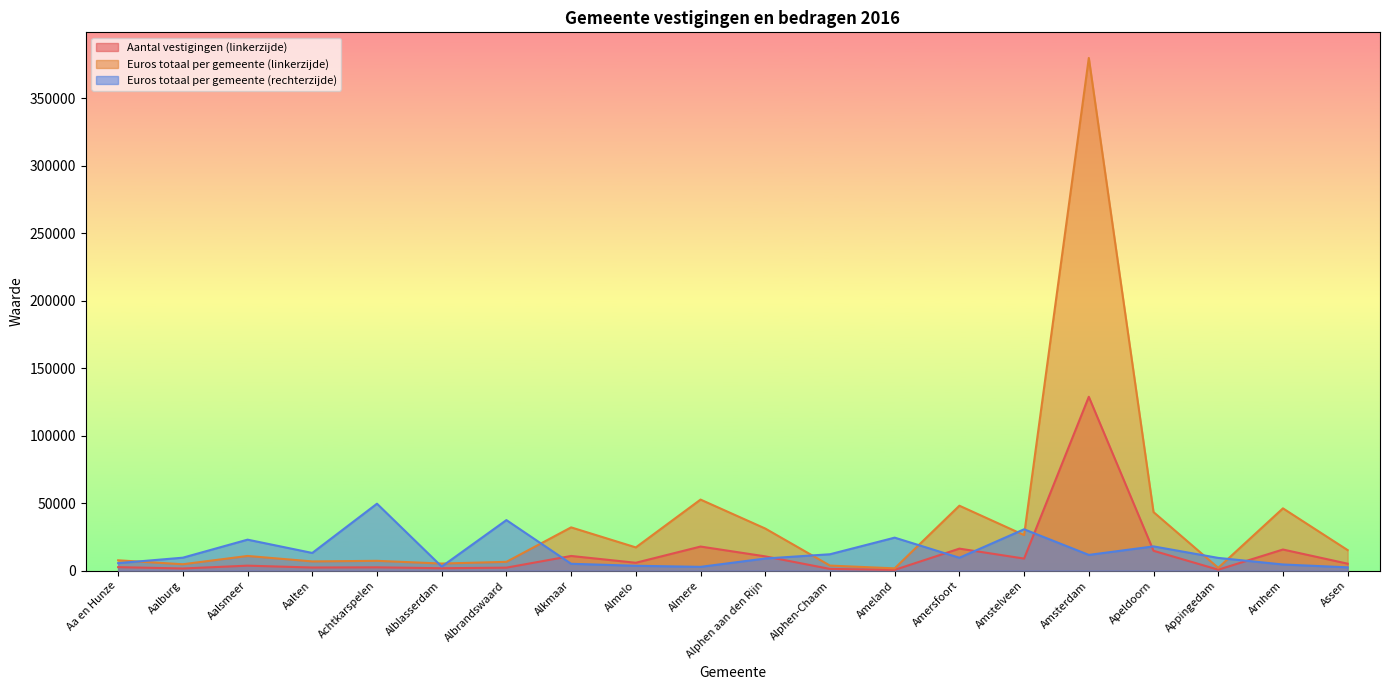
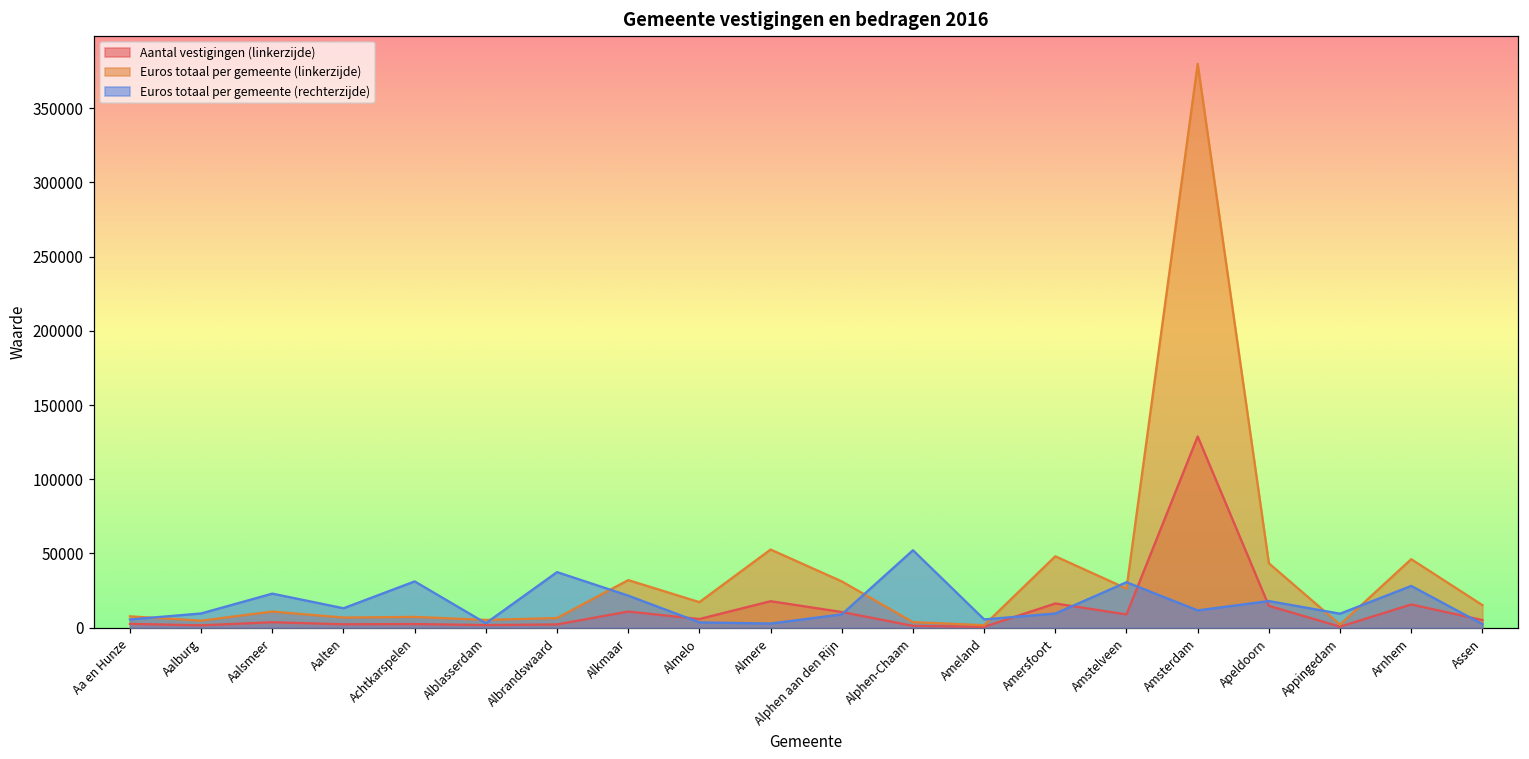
  {
    "Euros totaal per gemeente (rechterzijde)": {
      "Aa en Hunze": 6000,
      "Aalburg": 10000,
      "Aalsmeer": 23000,
      "Aalten": 13000,
-     "Achtkarspelen": 50000,
+     "Achtkarspelen": 31000,
      "Albrandswaard": 37000,
-     "Alkmaar": 5000,
+     "Alkmaar": 22000,
      "Almelo": 4000,
      "Almere": 3000,
-     "Alphen-Chaam": 12000,
-     "Ameland": 24000,
+     "Alphen-Chaam": 52000,
+     "Ameland": 6000,
      "Amersfoort": 10000,
      "Amstelveen": 31000,
      "Amsterdam": 12000,
      "Apeldoorn": 18000,
      "Appingedam": 9000,
-     "Arnhem": 5000,
+     "Arnhem": 28000,
      "Assen": 2000
    }
  }
